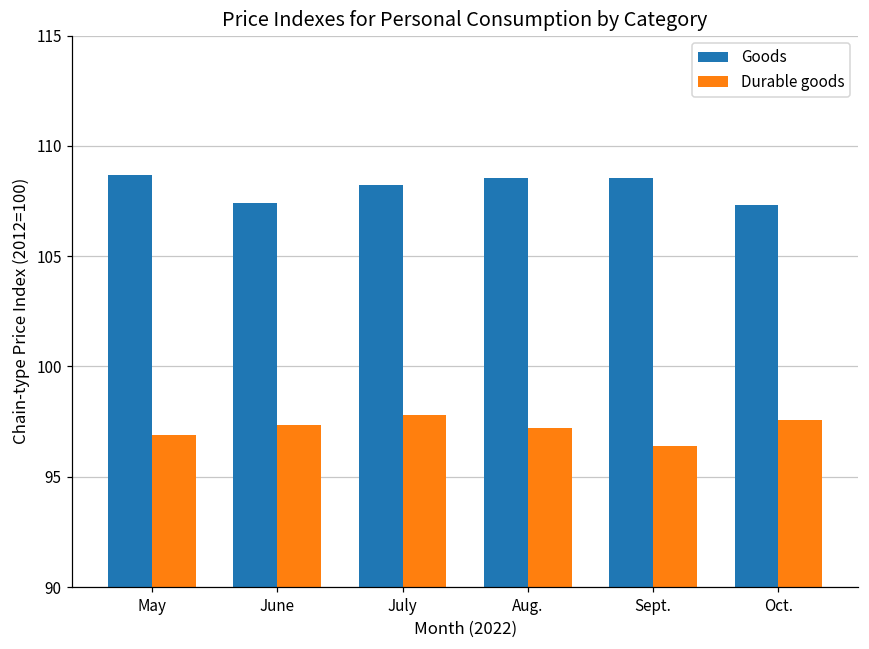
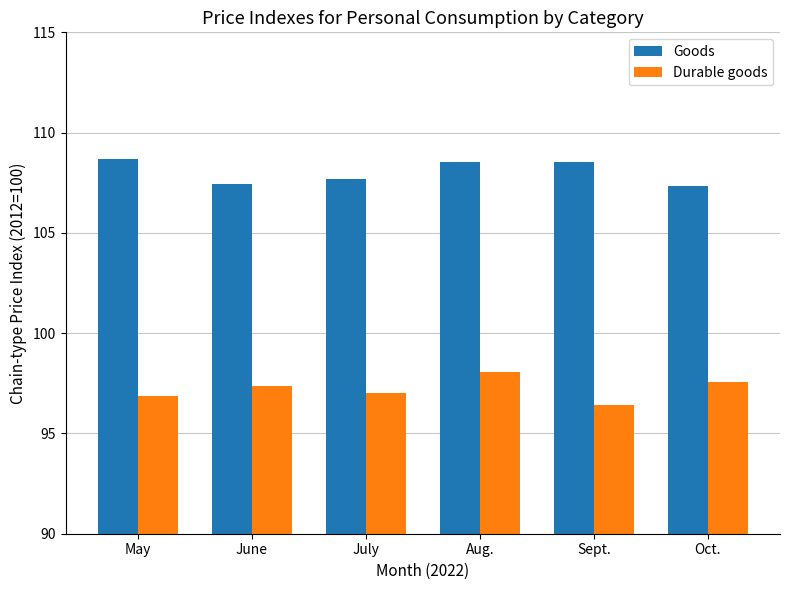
  {
    "Goods": {
      "May": 108.7,
      "June": 107.4,
-     "July": 108.2,
+     "July": 107.7,
      "Aug.": 108.5,
      "Sept.": 108.5,
      "Oct.": 107.3
    },
    "Durable goods": {
      "May": 96.9,
      "June": 97.3,
-     "July": 97.8,
-     "Aug.": 97.2,
+     "July": 97.0,
+     "Aug.": 98.1,
      "Sept.": 96.4,
      "Oct.": 97.6
    }
  }
